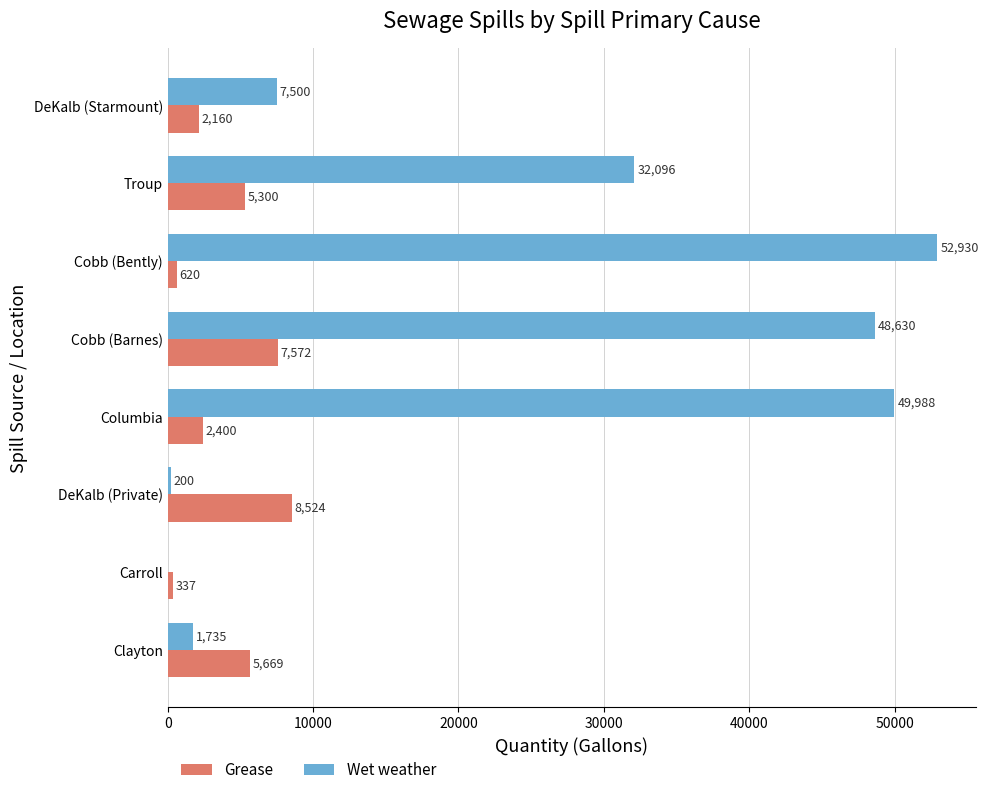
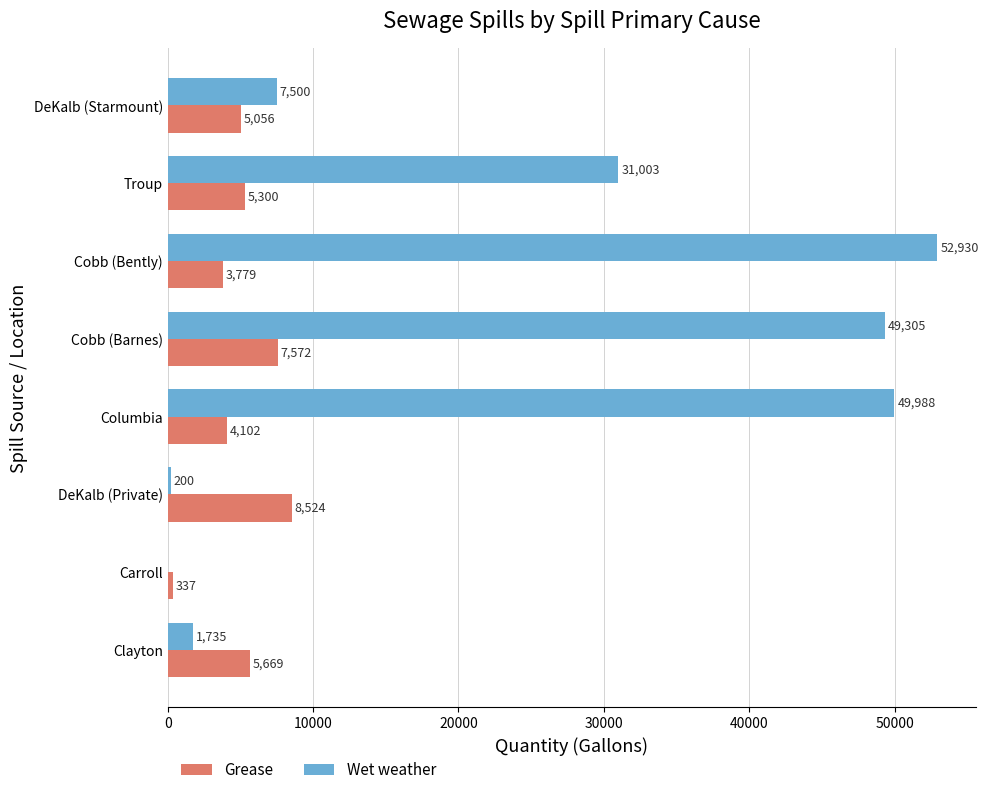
  {
    "Grease": {
-     "DeKalb (Starmount)": "2,160",
+     "DeKalb (Starmount)": "5,056",
      "Troup": "5,300",
-     "Cobb (Bently)": "620",
+     "Cobb (Bently)": "3,779",
      "Cobb (Barnes)": "7,572",
-     "Columbia": "2,400",
+     "Columbia": "4,102",
      "DeKalb (Private)": "8,524",
      "Carroll": "337",
      "Clayton": "5,669"
    },
    "Wet weather": {
      "DeKalb (Starmount)": "7,500",
-     "Troup": "32,096",
+     "Troup": "31,003",
      "Cobb (Bently)": "52,930",
-     "Cobb (Barnes)": "48,630",
+     "Cobb (Barnes)": "49,305",
      "Columbia": "49,988",
      "DeKalb (Private)": "200",
      "Clayton": "1,735"
    }
  }
